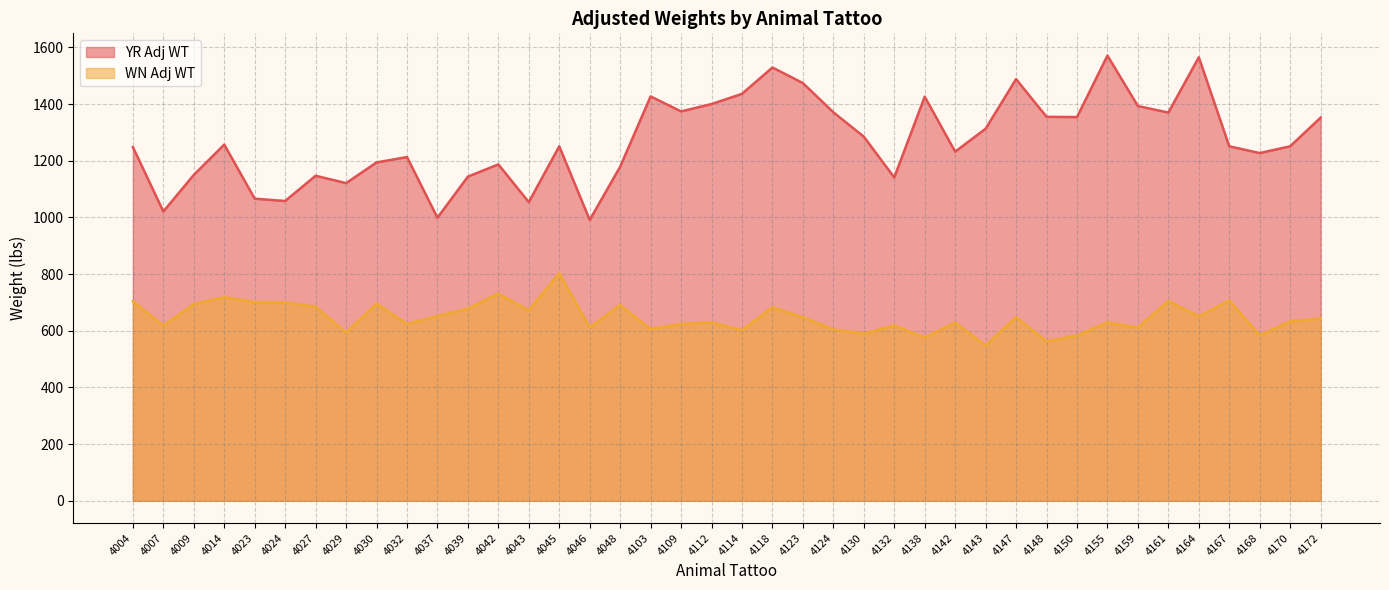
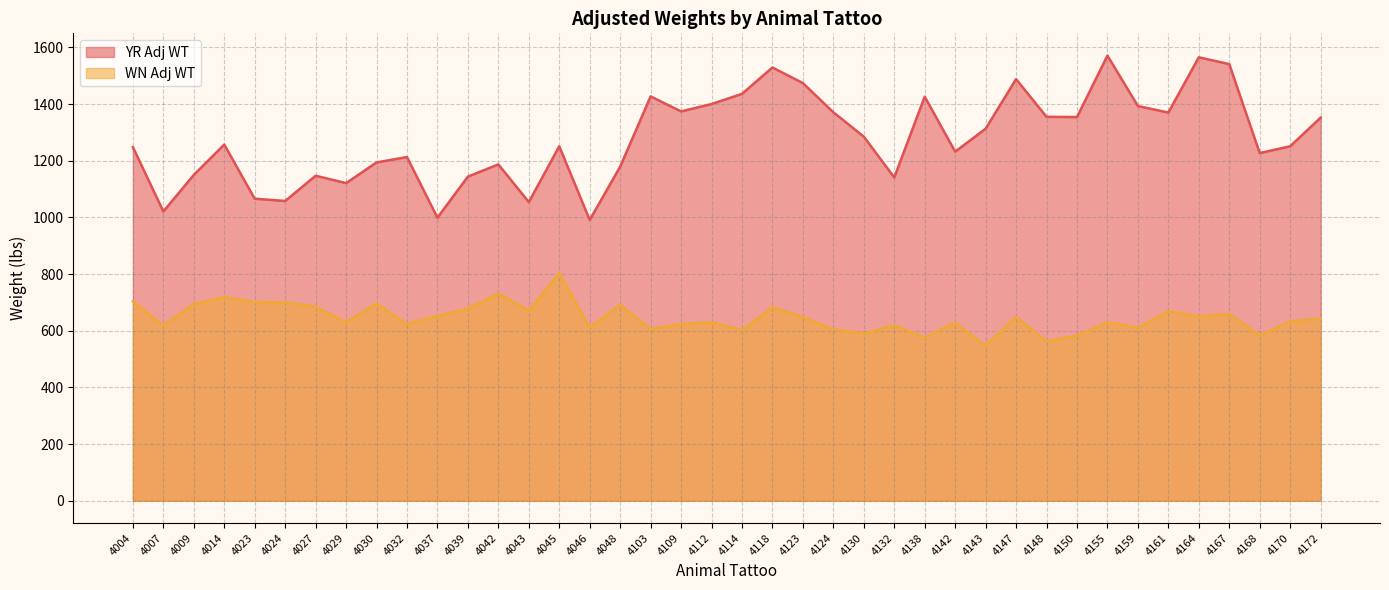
  {
    "YR Adj WT": {
      "4004": 1250,
      "4007": 1020,
      "4009": 1150,
      "4014": 1260,
      "4023": 1070,
      "4024": 1060,
      "4027": 1150,
      "4029": 1120,
      "4030": 1190,
      "4032": 1210,
      "4037": 1000,
      "4039": 1140,
      "4042": 1190,
      "4043": 1050,
      "4045": 1250,
      "4046": 990,
      "4048": 1180,
      "4103": 1430,
      "4109": 1370,
      "4112": 1400,
      "4114": 1440,
      "4118": 1530,
      "4123": 1470,
      "4124": 1370,
      "4130": 1290,
      "4132": 1140,
      "4138": 1430,
      "4142": 1230,
      "4143": 1310,
      "4147": 1490,
      "4148": 1360,
      "4150": 1350,
      "4155": 1570,
      "4159": 1390,
      "4161": 1370,
      "4164": 1570,
-     "4167": 1250,
+     "4167": 1540,
      "4168": 1230,
      "4170": 1250,
      "4172": 1350
    },
    "WN Adj WT": {
      "4004": 700,
      "4007": 620,
      "4009": 690,
      "4014": 720,
      "4023": 700,
      "4024": 700,
      "4027": 690,
-     "4029": 590,
+     "4029": 630,
      "4030": 700,
      "4032": 620,
      "4037": 650,
      "4039": 680,
      "4042": 730,
      "4043": 670,
      "4045": 800,
      "4046": 610,
      "4048": 690,
      "4103": 610,
      "4109": 620,
      "4112": 630,
      "4114": 600,
      "4118": 680,
      "4123": 650,
      "4124": 610,
      "4130": 590,
      "4132": 620,
      "4138": 580,
      "4142": 630,
      "4143": 550,
      "4147": 650,
      "4148": 560,
      "4150": 580,
      "4155": 630,
      "4159": 610,
-     "4161": 710,
+     "4161": 670,
      "4164": 650,
-     "4167": 710,
+     "4167": 660,
      "4168": 580,
      "4170": 630,
      "4172": 640
    }
  }
